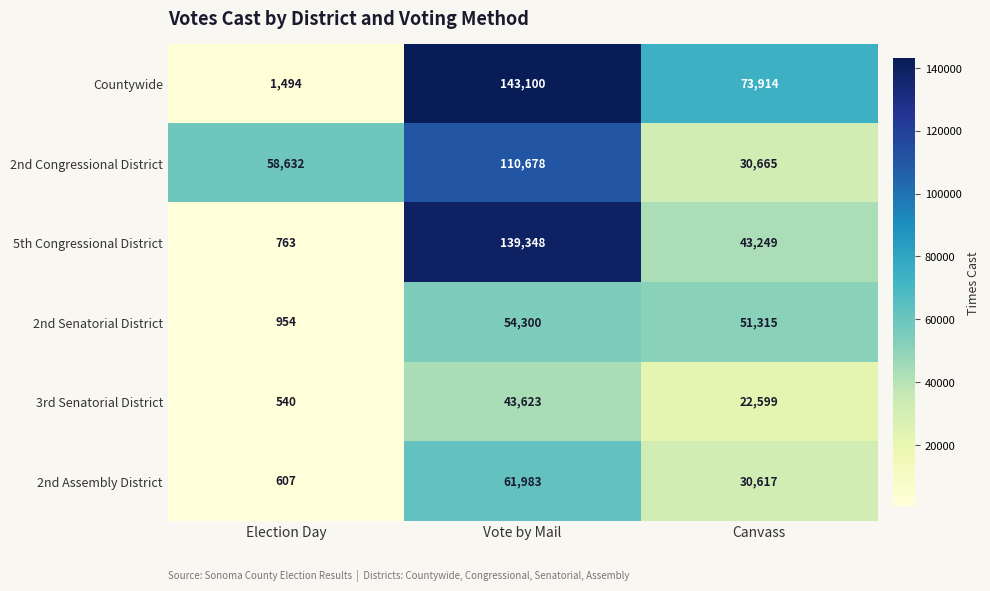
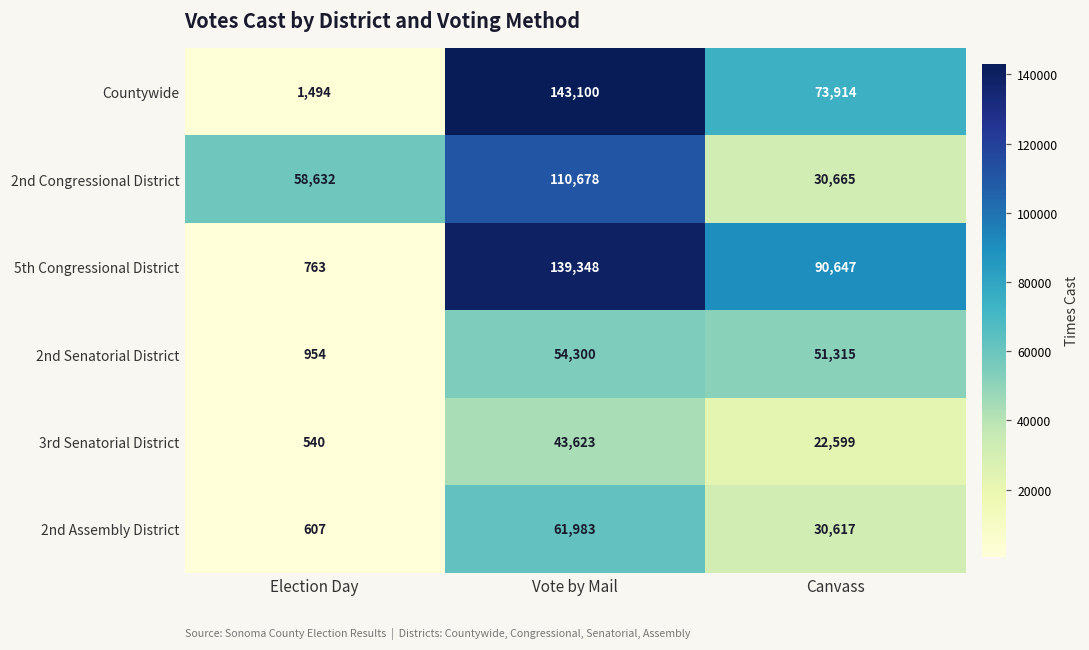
  {
    "Countywide": {
      "Election Day": "1,494",
      "Vote by Mail": "143,100",
      "Canvass": "73,914"
    },
    "2nd Congressional District": {
      "Election Day": "58,632",
      "Vote by Mail": "110,678",
      "Canvass": "30,665"
    },
    "5th Congressional District": {
      "Election Day": "763",
      "Vote by Mail": "139,348",
-     "Canvass": "43,249"
+     "Canvass": "90,647"
    },
    "2nd Senatorial District": {
      "Election Day": "954",
      "Vote by Mail": "54,300",
      "Canvass": "51,315"
    },
    "3rd Senatorial District": {
      "Election Day": "540",
      "Vote by Mail": "43,623",
      "Canvass": "22,599"
    },
    "2nd Assembly District": {
      "Election Day": "607",
      "Vote by Mail": "61,983",
      "Canvass": "30,617"
    }
  }
